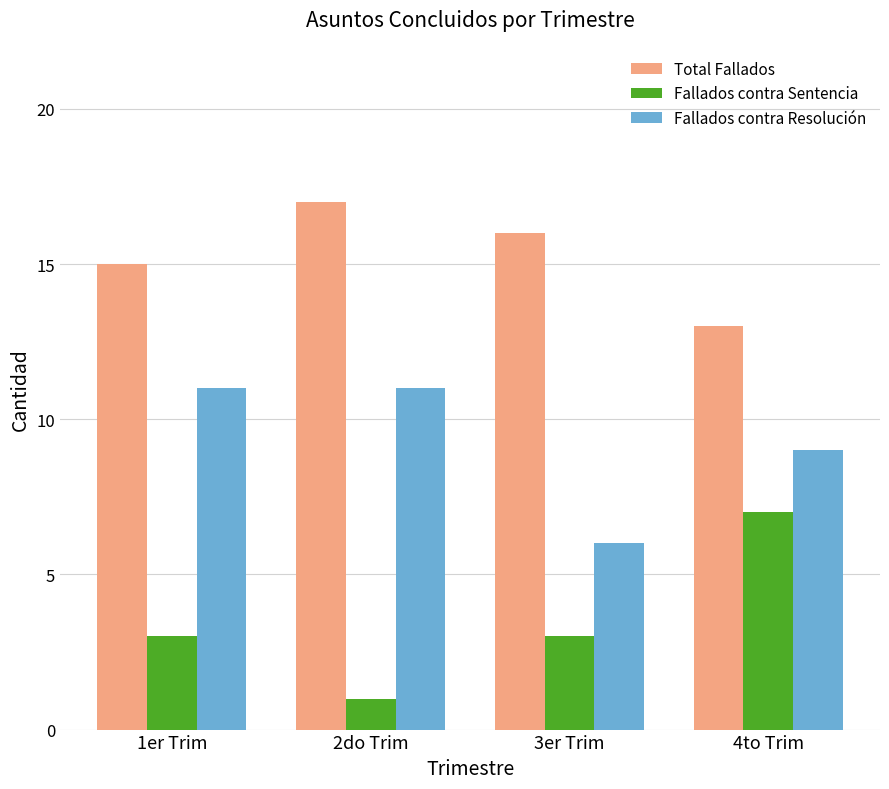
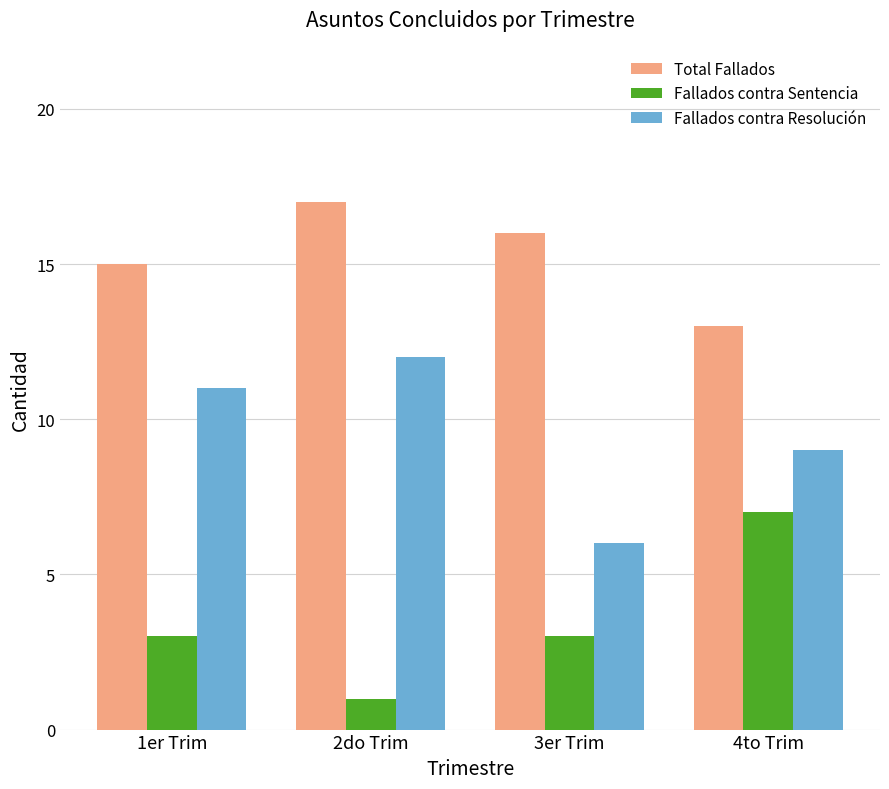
  {
    "Total Fallados": {
      "1er Trim": 15,
      "2do Trim": 17,
      "3er Trim": 16,
      "4to Trim": 13
    },
    "Fallados contra Sentencia": {
      "1er Trim": 3,
      "2do Trim": 1,
      "3er Trim": 3,
      "4to Trim": 7
    },
    "Fallados contra Resolución": {
      "1er Trim": 11,
-     "2do Trim": 11,
+     "2do Trim": 12,
      "3er Trim": 6,
      "4to Trim": 9
    }
  }
